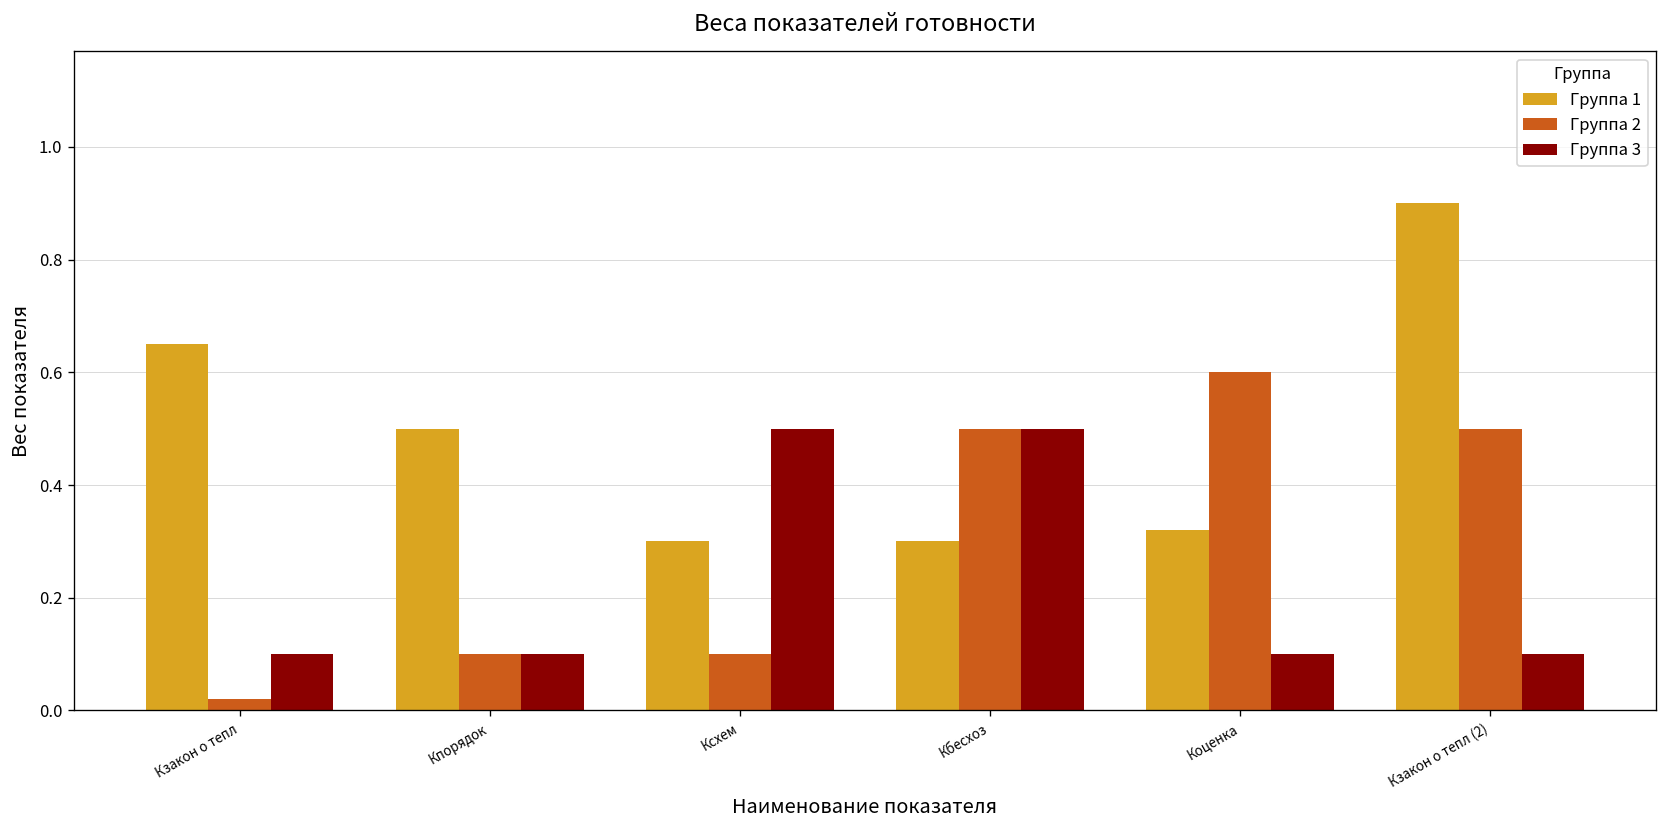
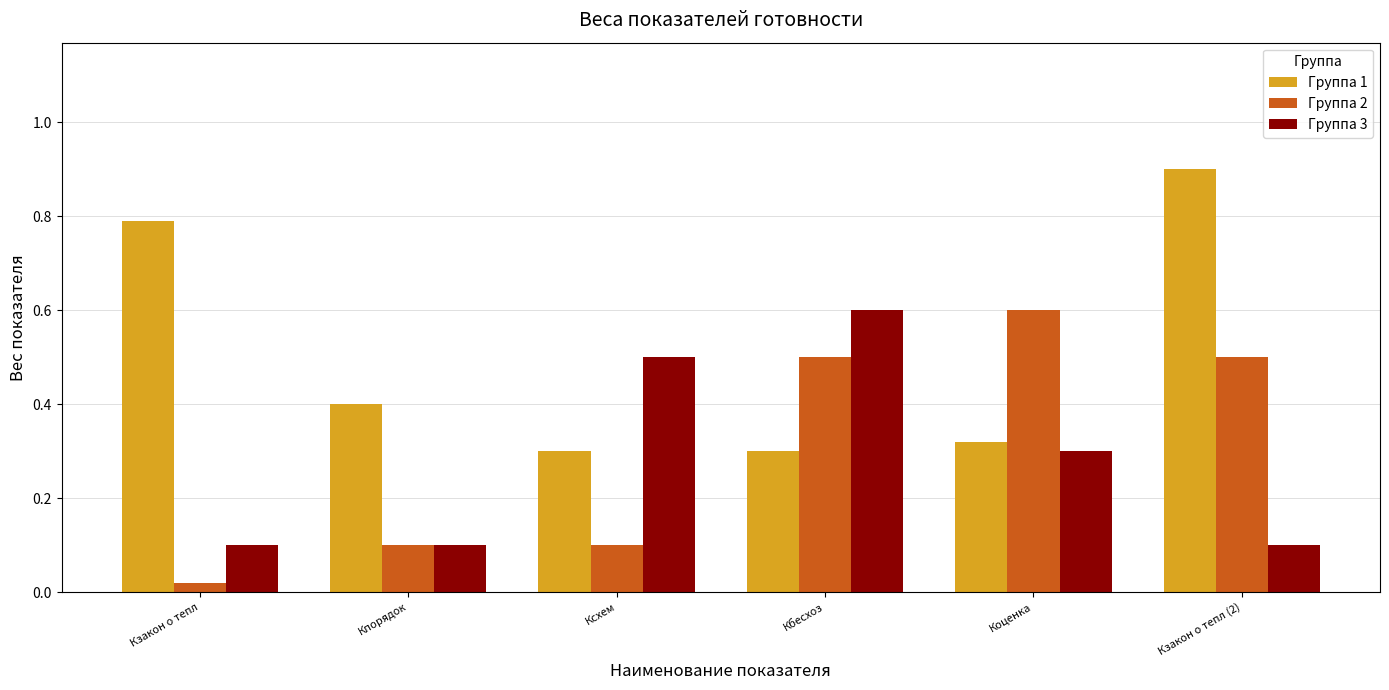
  {
    "Группа 1": {
-     "Кзакон о тепл": 0.65,
-     "Кпорядок": 0.5,
+     "Кзакон о тепл": 0.79,
+     "Кпорядок": 0.4,
      "Ксхем": 0.30,
      "Кбесхоз": 0.30,
      "Коценка": 0.32,
      "Кзакон о тепл (2)": 0.90
    },
    "Группа 2": {
      "Кзакон о тепл": 0.02,
      "Кпорядок": 0.10,
      "Ксхем": 0.10,
      "Кбесхоз": 0.50,
      "Коценка": 0.60,
      "Кзакон о тепл (2)": 0.50
    },
    "Группа 3": {
      "Кзакон о тепл": 0.1,
      "Кпорядок": 0.1,
      "Ксхем": 0.5,
-     "Кбесхоз": 0.5,
-     "Коценка": 0.1,
+     "Кбесхоз": 0.6,
+     "Коценка": 0.3,
      "Кзакон о тепл (2)": 0.1
    }
  }
